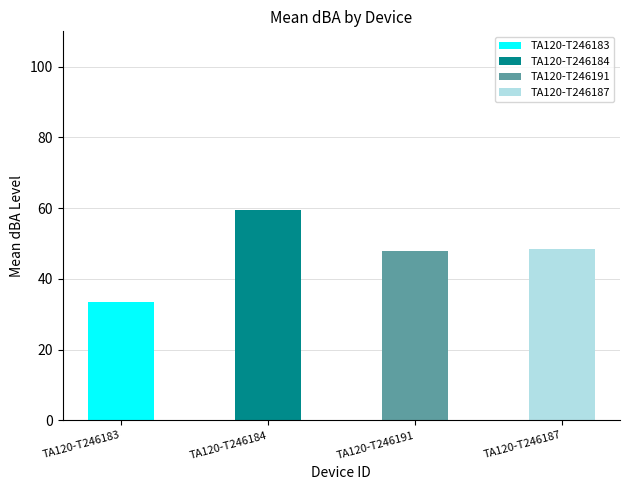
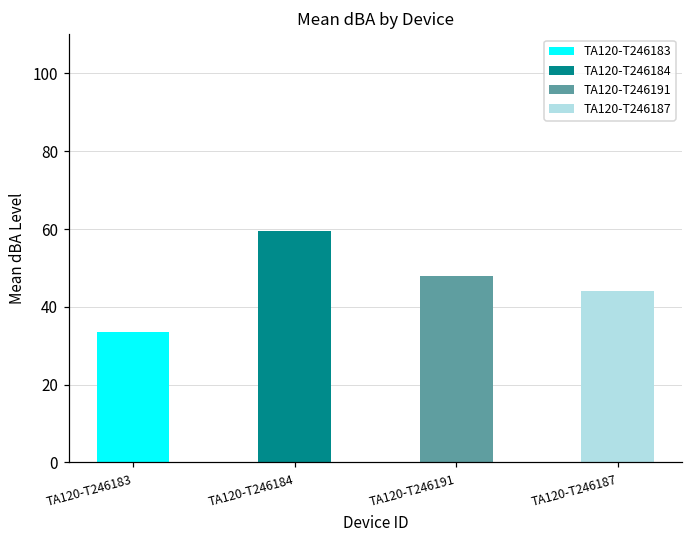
  {
    "TA120-T246183": 34,
    "TA120-T246184": 60,
    "TA120-T246191": 48,
-   "TA120-T246187": 48
+   "TA120-T246187": 44
  }
